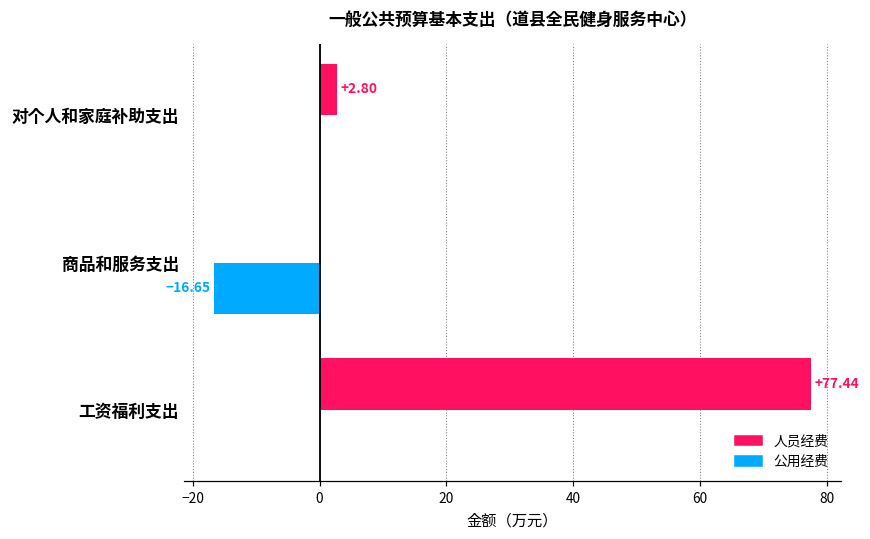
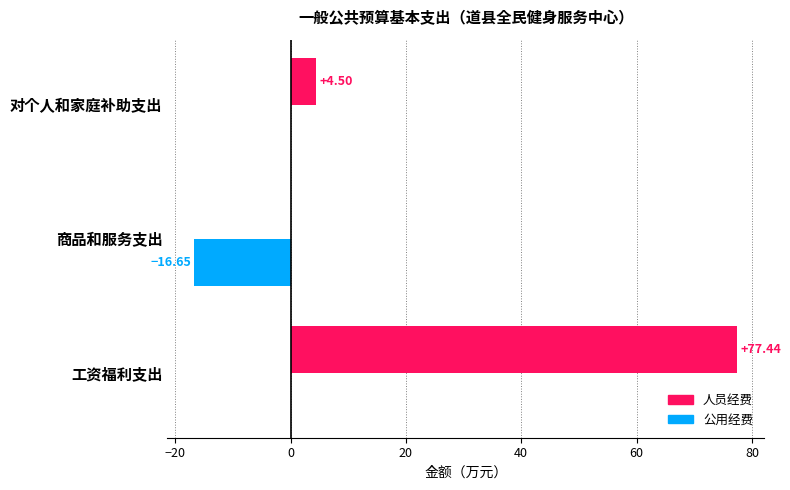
  {
    "人员经费": {
-     "对个人和家庭补助支出": "+2.80",
+     "对个人和家庭补助支出": "+4.50",
      "工资福利支出": "+77.44"
    },
    "公用经费": {
      "商品和服务支出": "-16.65"
    }
  }
